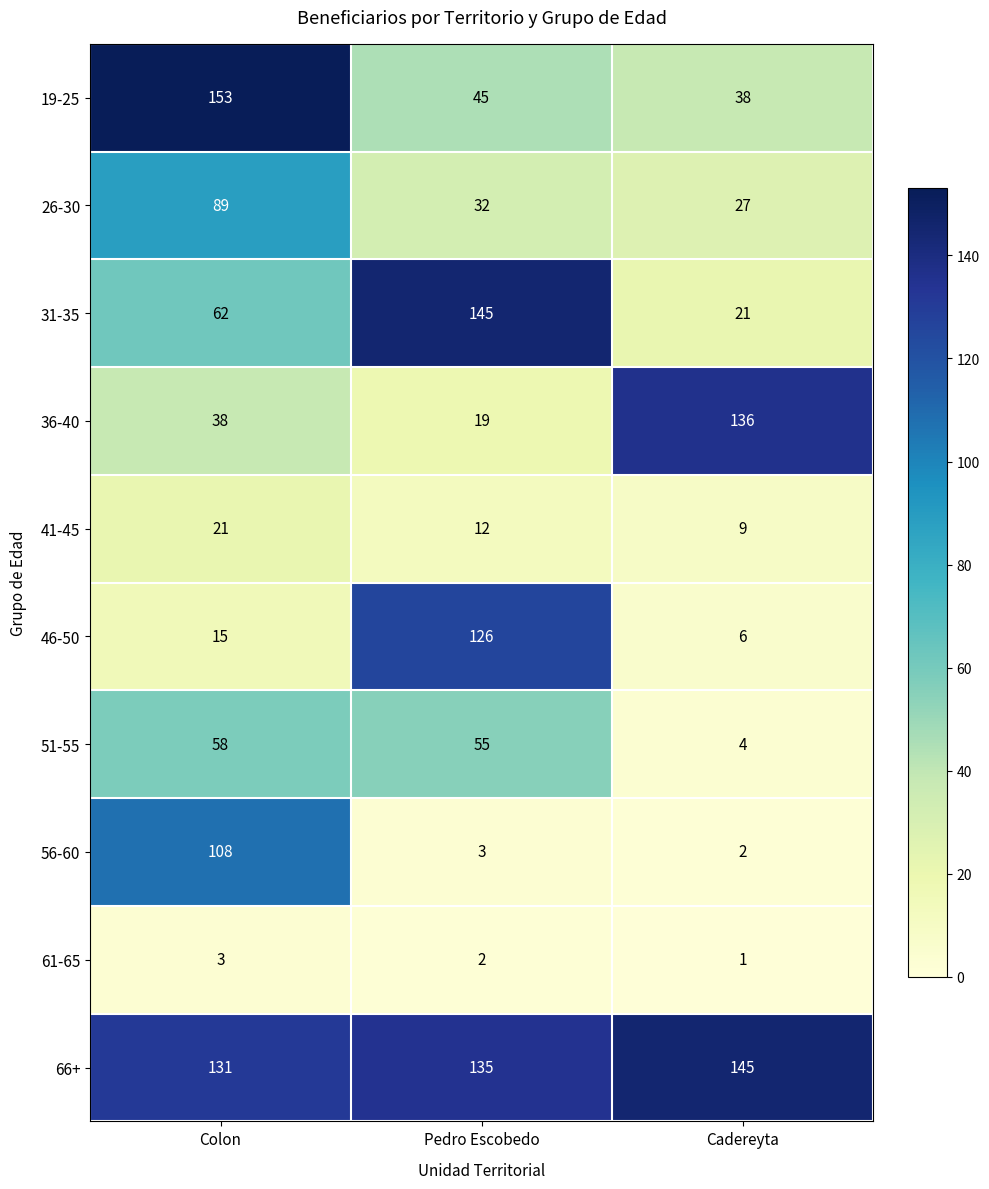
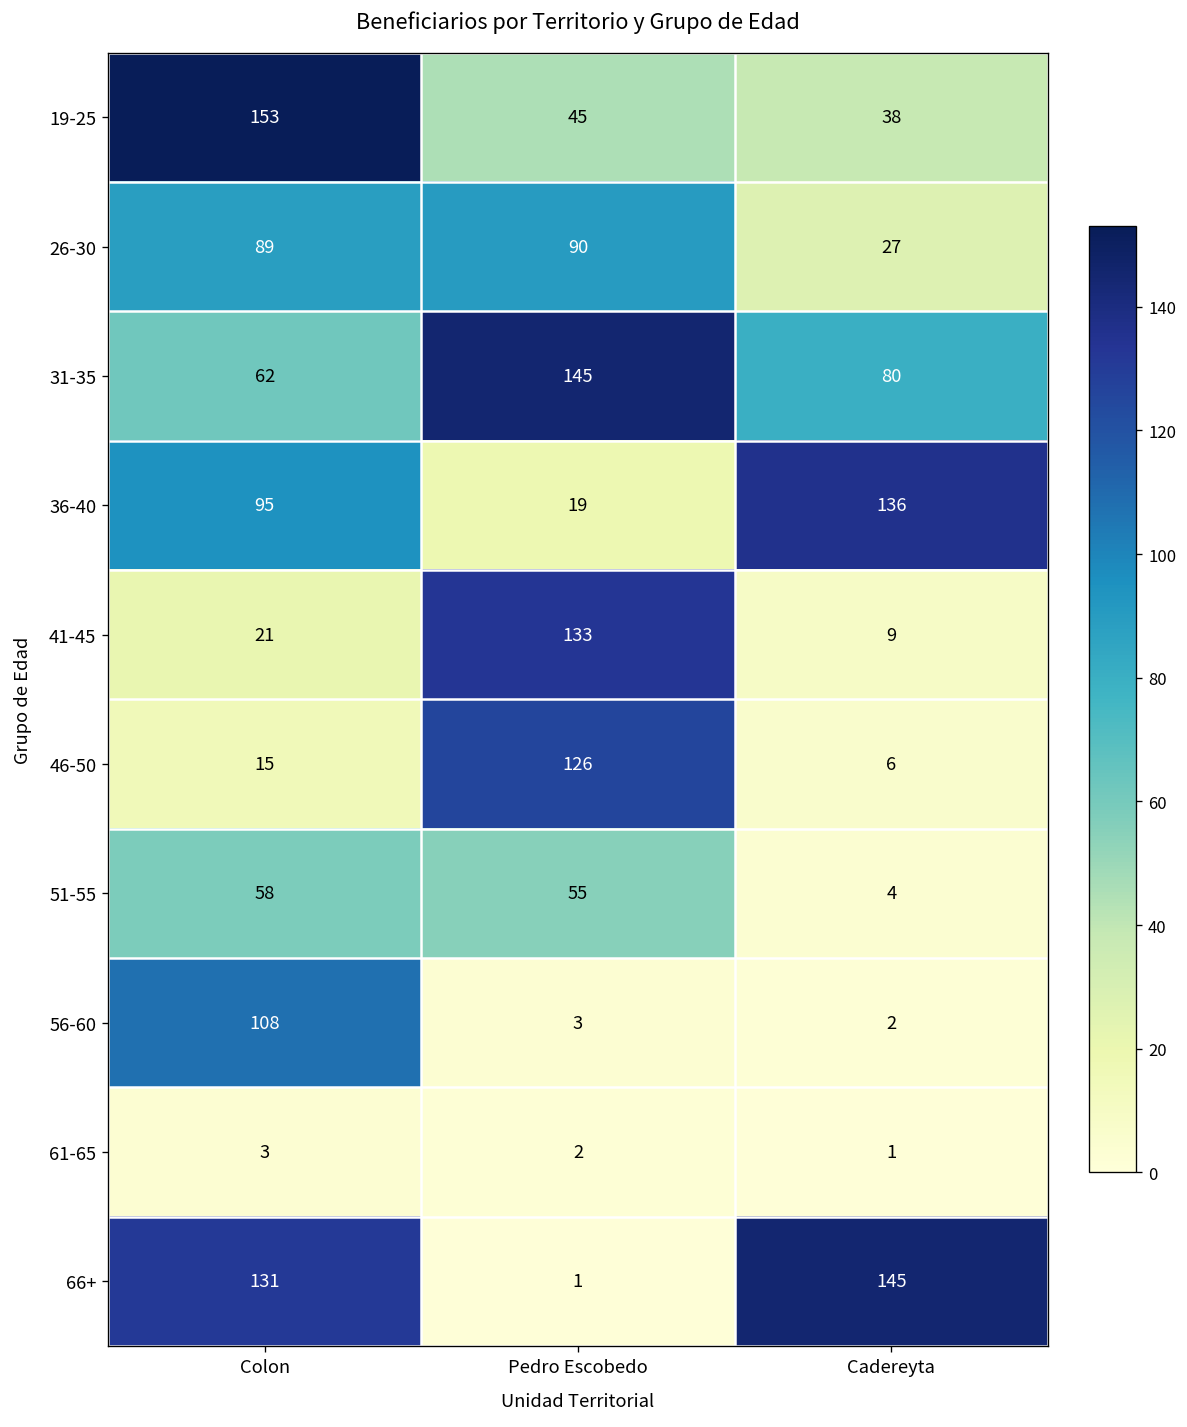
  {
    "19-25": {
      "Colon": 153,
      "Pedro Escobedo": 45,
      "Cadereyta": 38
    },
    "26-30": {
      "Colon": 89,
-     "Pedro Escobedo": 32,
+     "Pedro Escobedo": 90,
      "Cadereyta": 27
    },
    "31-35": {
      "Colon": 62,
      "Pedro Escobedo": 145,
-     "Cadereyta": 21
+     "Cadereyta": 80
    },
    "36-40": {
-     "Colon": 38,
+     "Colon": 95,
      "Pedro Escobedo": 19,
      "Cadereyta": 136
    },
    "41-45": {
      "Colon": 21,
-     "Pedro Escobedo": 12,
+     "Pedro Escobedo": 133,
      "Cadereyta": 9
    },
    "46-50": {
      "Colon": 15,
      "Pedro Escobedo": 126,
      "Cadereyta": 6
    },
    "51-55": {
      "Colon": 58,
      "Pedro Escobedo": 55,
      "Cadereyta": 4
    },
    "56-60": {
      "Colon": 108,
      "Pedro Escobedo": 3,
      "Cadereyta": 2
    },
    "61-65": {
      "Colon": 3,
      "Pedro Escobedo": 2,
      "Cadereyta": 1
    },
    "66+": {
      "Colon": 131,
-     "Pedro Escobedo": 135,
+     "Pedro Escobedo": 1,
      "Cadereyta": 145
    }
  }
